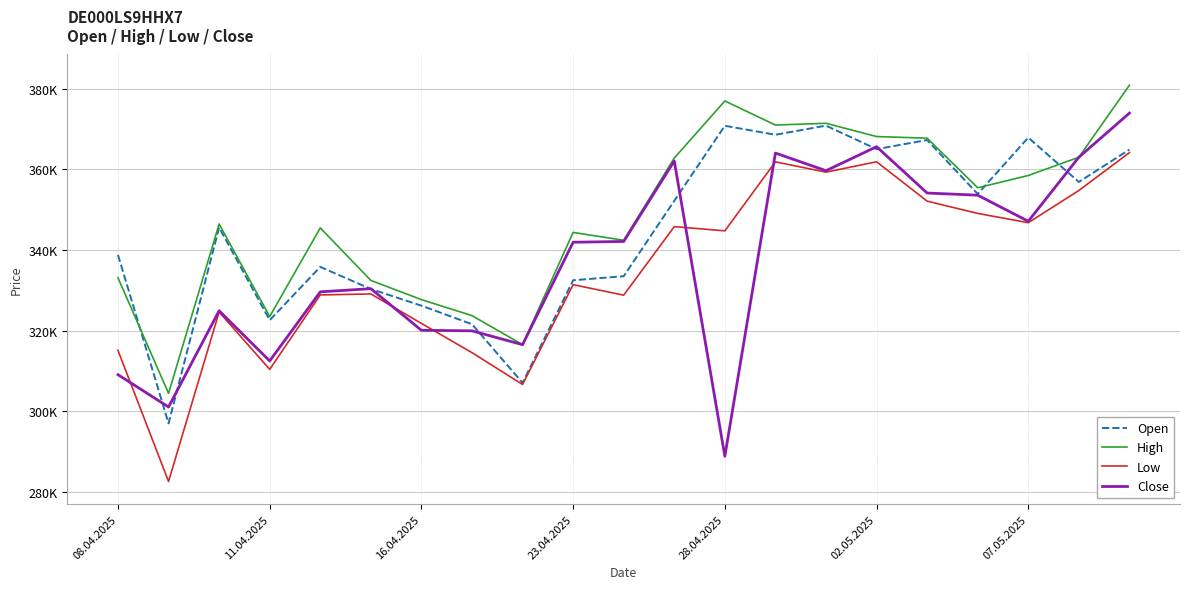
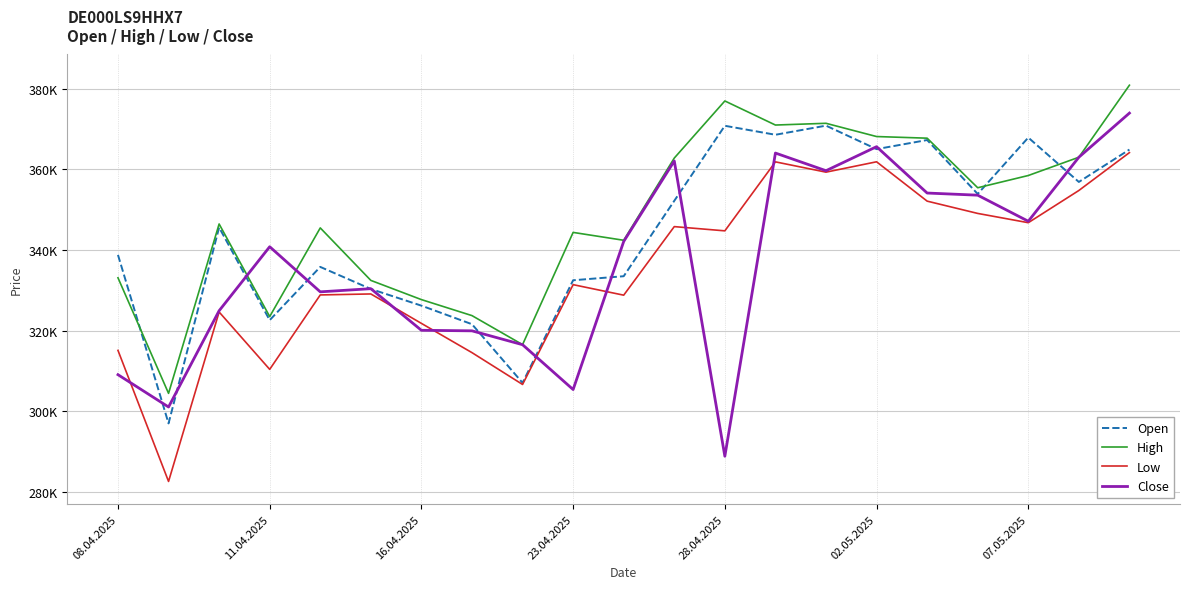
  {
    "Open": {
      "08.04.2025": 339000,
      "11.04.2025": 323000,
      "16.04.2025": 326000,
      "23.04.2025": 332000,
      "28.04.2025": 371000,
      "07.05.2025": 368000
    },
    "High": {
      "08.04.2025": 333000,
      "11.04.2025": 323000,
      "16.04.2025": 328000,
      "23.04.2025": 344000,
      "28.04.2025": 377000,
      "02.05.2025": 368000,
      "07.05.2025": 358000
    },
    "Low": {
      "08.04.2025": 315000,
      "11.04.2025": 310000,
      "16.04.2025": 322000,
      "23.04.2025": 331000,
      "28.04.2025": 345000,
      "02.05.2025": 362000
    },
    "Close": {
      "08.04.2025": 309000,
-     "11.04.2025": 312000,
+     "11.04.2025": 341000,
      "16.04.2025": 320000,
-     "23.04.2025": 342000,
+     "23.04.2025": 305000,
      "28.04.2025": 289000
    }
  }
